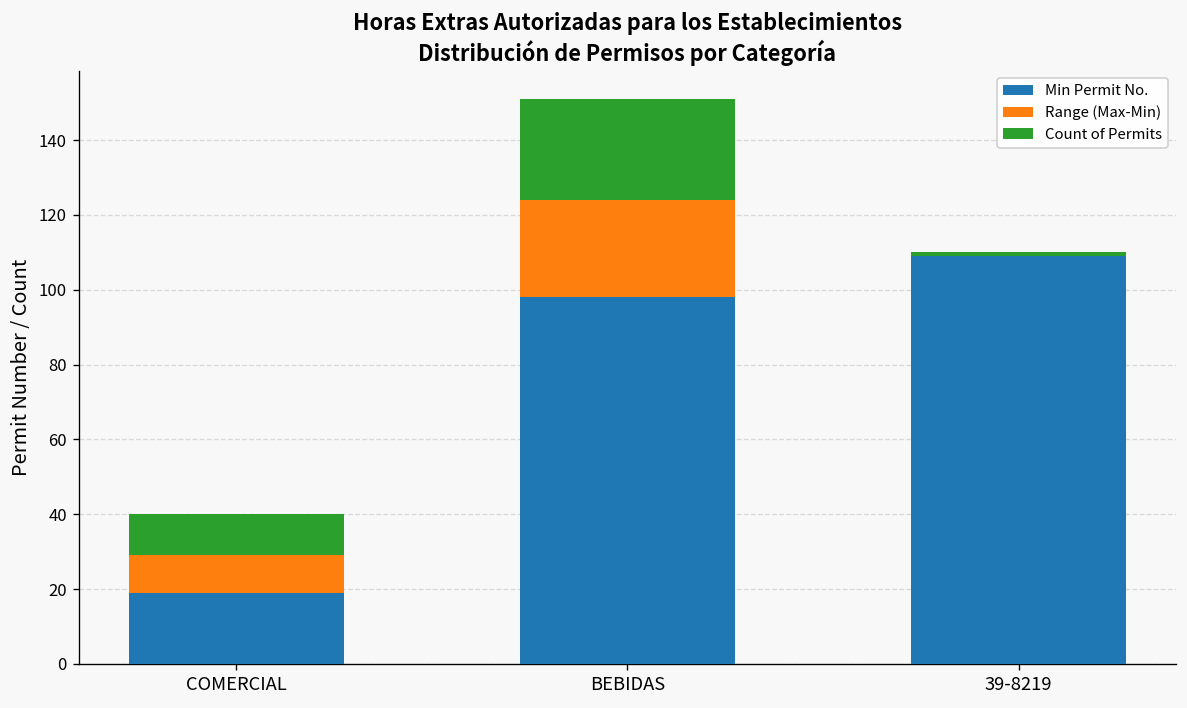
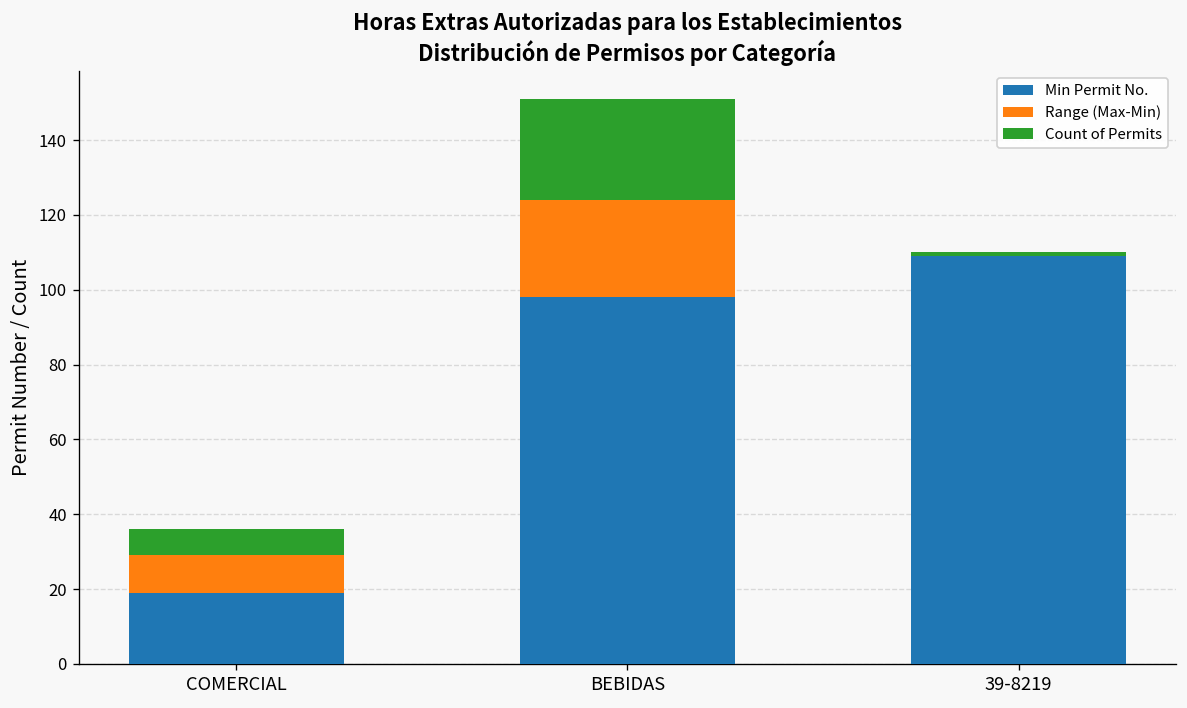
  {
    "Min Permit No.": {
      "COMERCIAL": 19,
      "BEBIDAS": 98,
      "39-8219": 109
    },
    "Count of Permits": {
-     "COMERCIAL": 11,
+     "COMERCIAL": 7,
      "BEBIDAS": 27,
      "39-8219": 1
    }
  }
